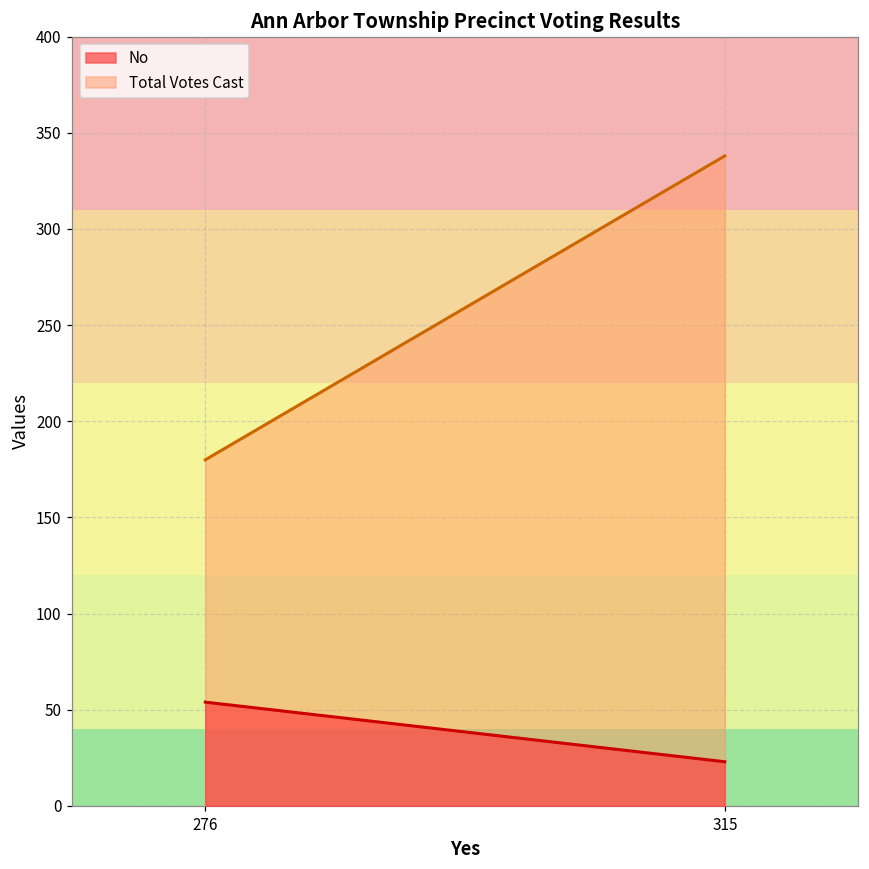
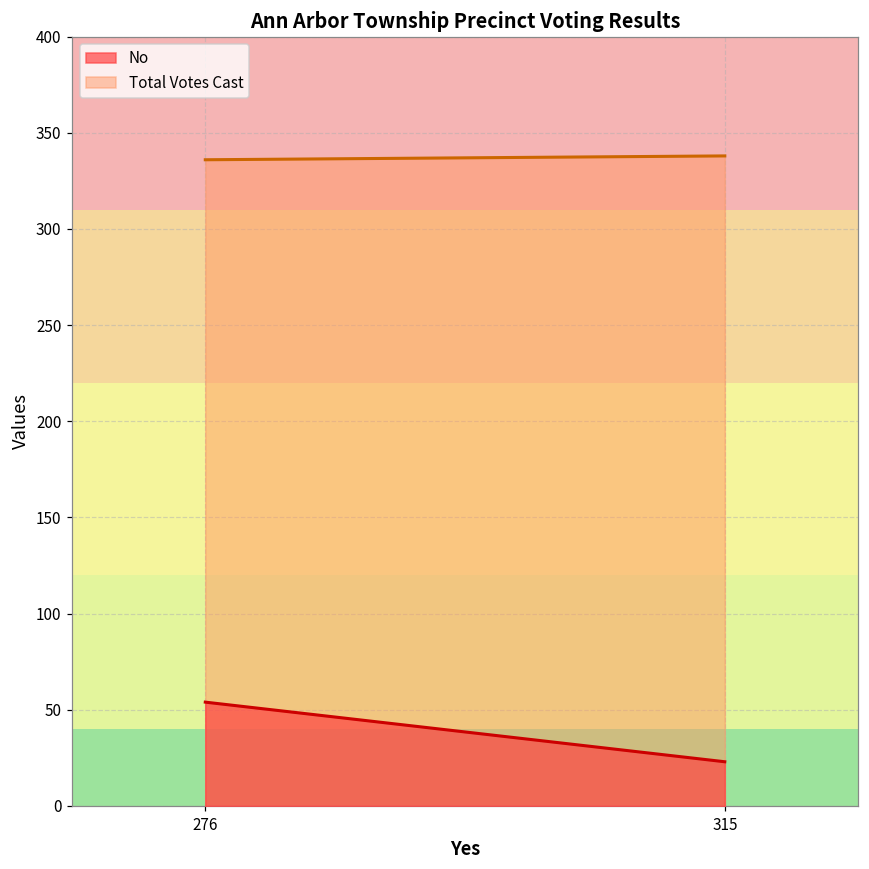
  {
    "No": {
      "276": 54,
      "315": 23
    },
    "Total Votes Cast": {
-     "276": 180,
+     "276": 336,
      "315": 338
    }
  }
